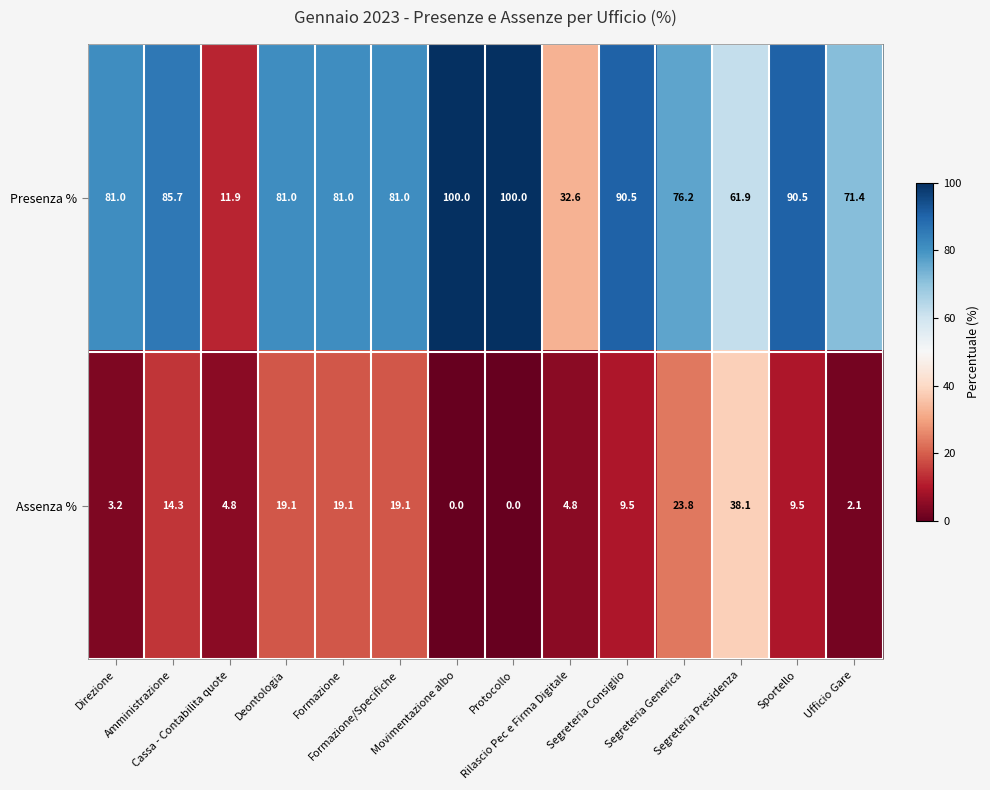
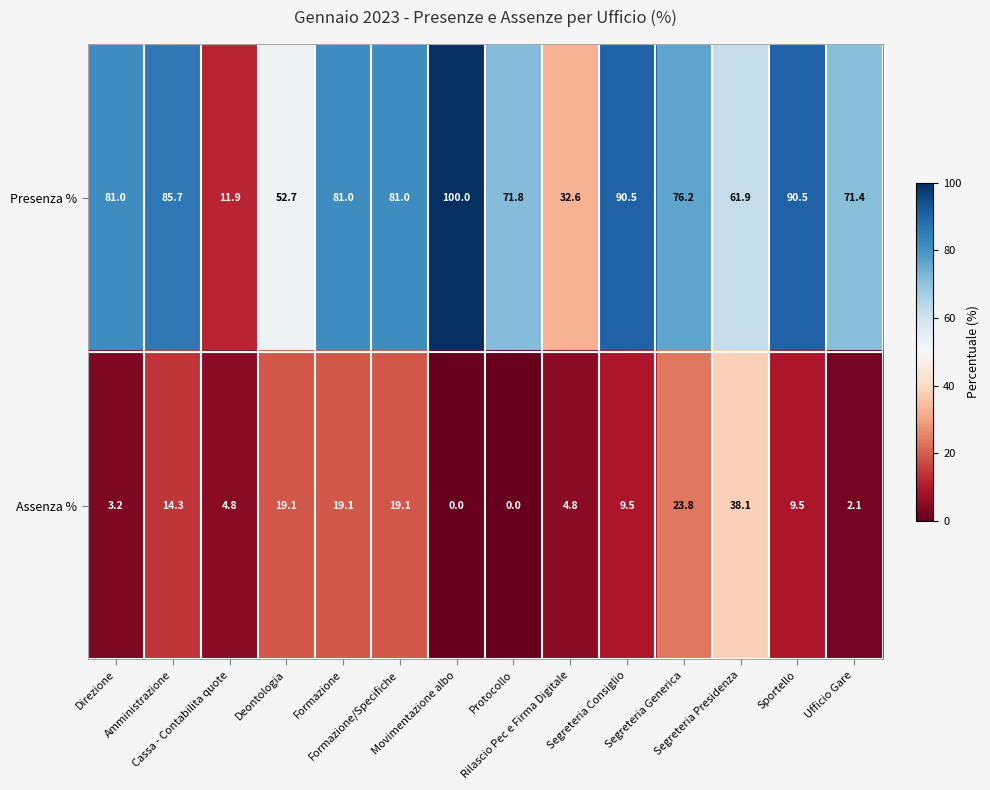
  {
    "Presenza %": {
      "Direzione": 81.0,
      "Amministrazione": 85.7,
      "Cassa - Contabilita quote": 11.9,
-     "Deontologia": 81.0,
+     "Deontologia": 52.7,
      "Formazione": 81.0,
      "Formazione/Specifiche": 81.0,
      "Movimentazione albo": 100.0,
-     "Protocollo": 100.0,
+     "Protocollo": 71.8,
      "Rilascio Pec e Firma Digitale": 32.6,
      "Segreteria Consiglio": 90.5,
      "Segreteria Generica": 76.2,
      "Segreteria Presidenza": 61.9,
      "Sportello": 90.5,
      "Ufficio Gare": 71.4
    },
    "Assenza %": {
      "Direzione": 3.2,
      "Amministrazione": 14.3,
      "Cassa - Contabilita quote": 4.8,
      "Deontologia": 19.1,
      "Formazione": 19.1,
      "Formazione/Specifiche": 19.1,
      "Movimentazione albo": 0.0,
      "Protocollo": 0.0,
      "Rilascio Pec e Firma Digitale": 4.8,
      "Segreteria Consiglio": 9.5,
      "Segreteria Generica": 23.8,
      "Segreteria Presidenza": 38.1,
      "Sportello": 9.5,
      "Ufficio Gare": 2.1
    }
  }
